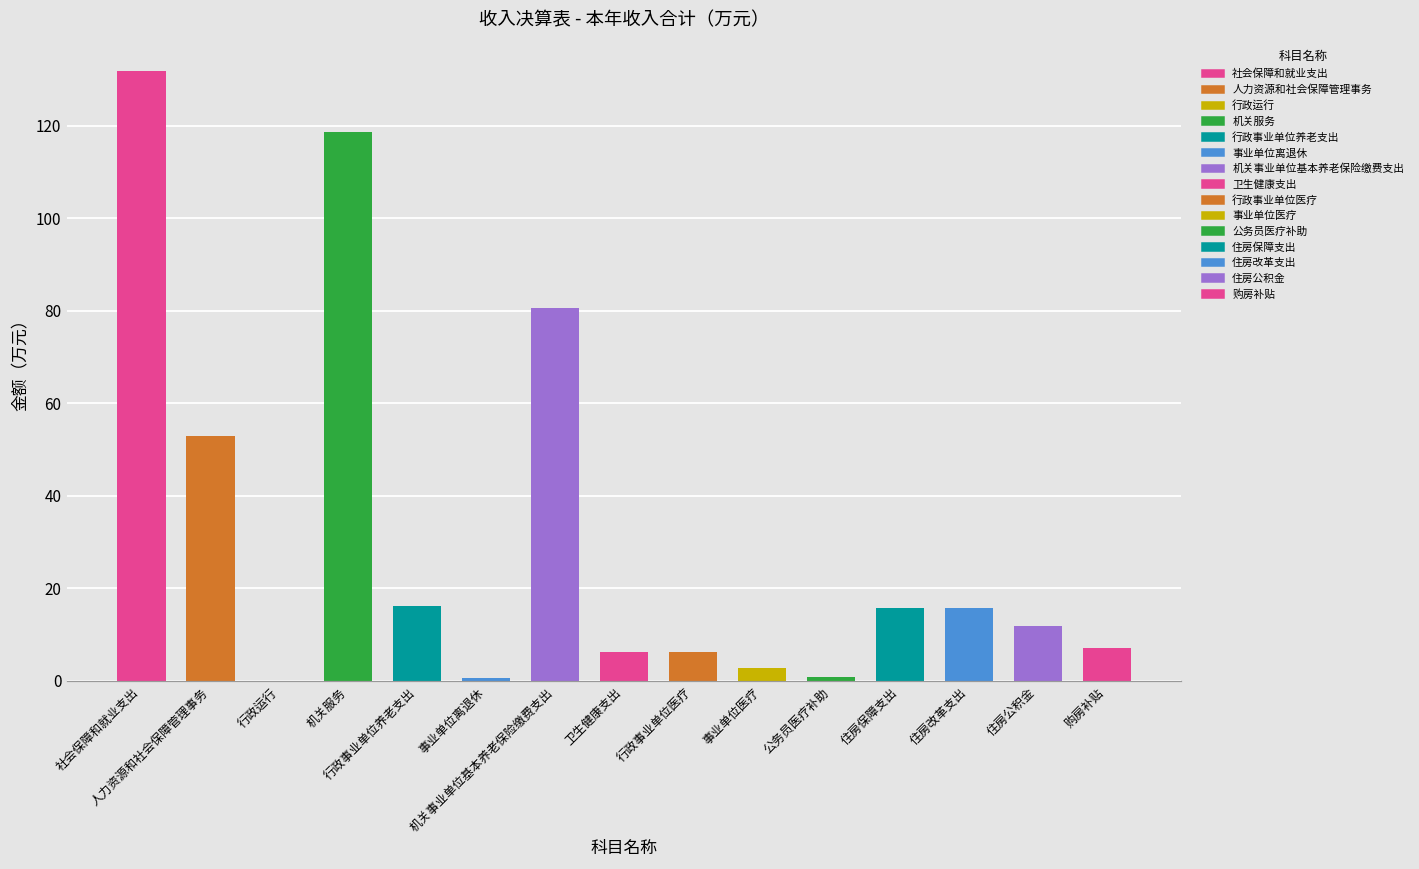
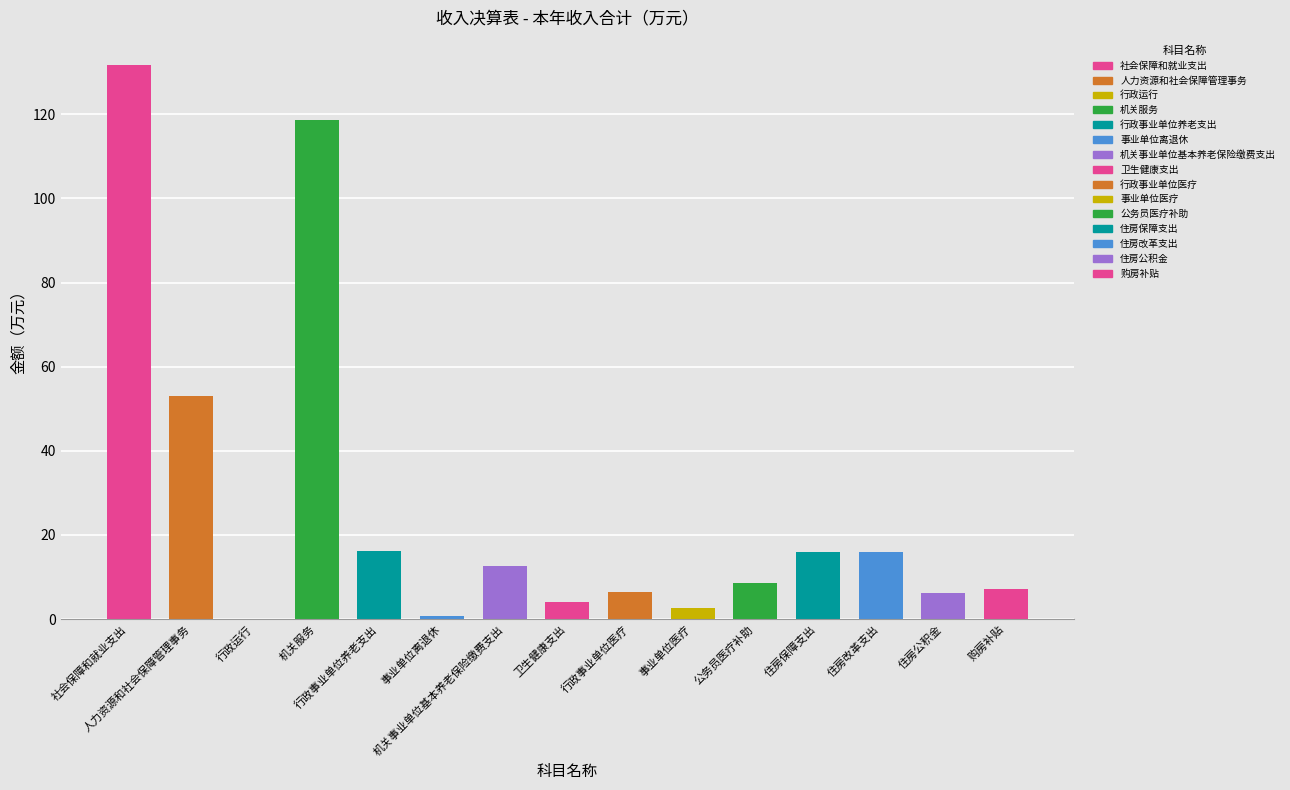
  {
    "社会保障和就业支出": 132,
    "人力资源和社会保障管理事务": 53,
    "机关服务": 119,
    "行政事业单位养老支出": 16,
    "事业单位离退休": 1,
-   "机关事业单位基本养老保险缴费支出": 81,
-   "卫生健康支出": 6,
+   "机关事业单位基本养老保险缴费支出": 13,
+   "卫生健康支出": 4,
    "行政事业单位医疗": 6,
    "事业单位医疗": 3,
-   "公务员医疗补助": 1,
+   "公务员医疗补助": 9,
    "住房保障支出": 16,
    "住房改革支出": 16,
-   "住房公积金": 12,
+   "住房公积金": 6,
    "购房补贴": 7
  }
